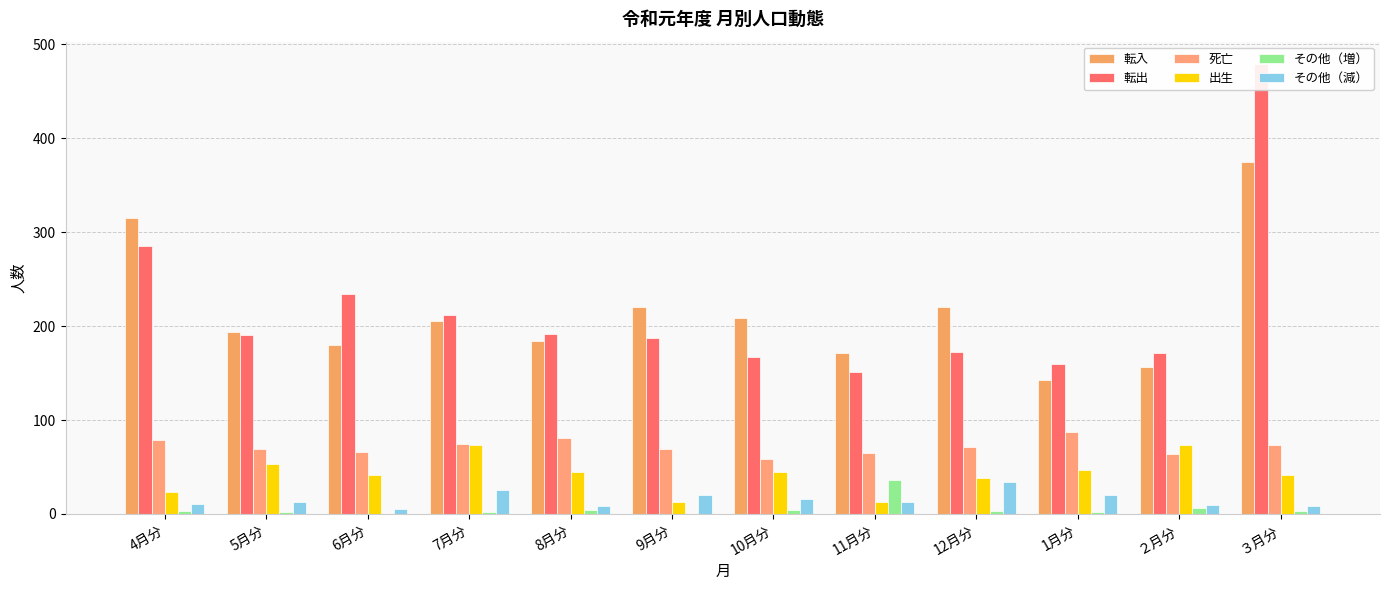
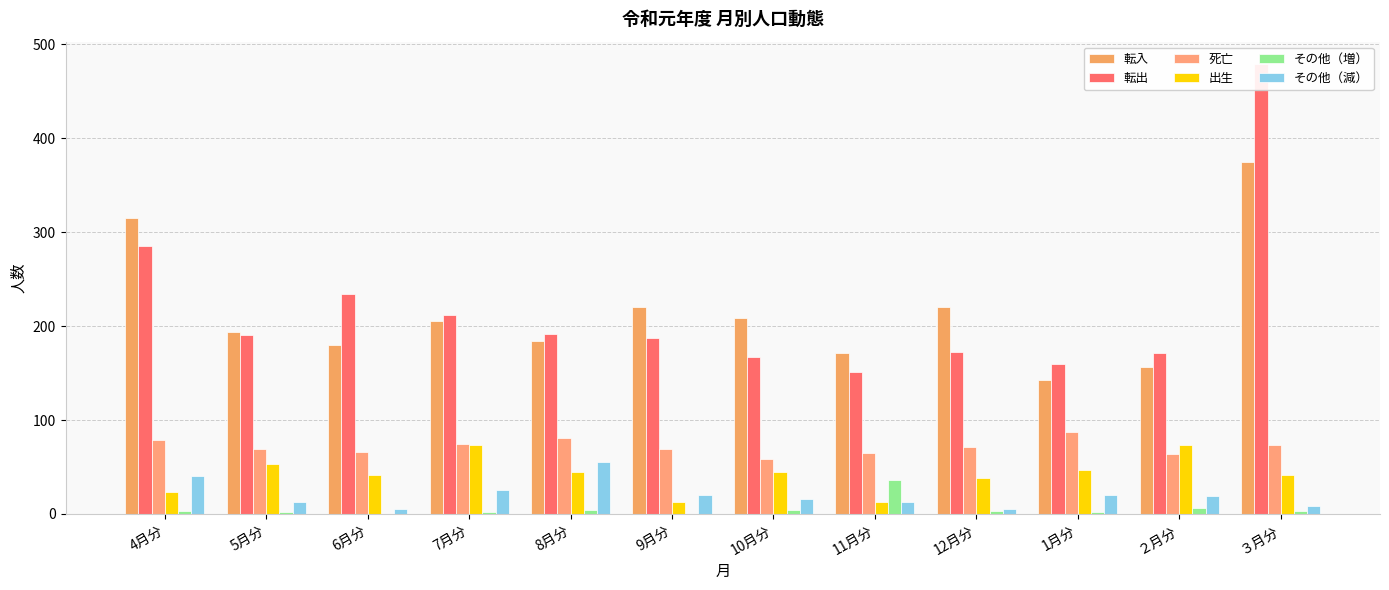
  {
    "出生": {
      "4月分": 20,
      "5月分": 50,
      "6月分": 40,
      "7月分": 70,
      "8月分": 50,
      "9月分": 10,
      "10月分": 50,
      "11月分": 10,
      "12月分": 40,
      "1月分": 50,
      "２月分": 70,
      "３月分": 40
    },
    "その他（増）": {
      "4月分": 0,
      "6月分": 0,
      "8月分": 0,
      "9月分": 0,
      "10月分": 0,
      "11月分": 40,
      "12月分": 0,
      "２月分": 10,
      "３月分": 0
    },
    "その他（減）": {
-     "4月分": 10,
+     "4月分": 40,
      "5月分": 10,
      "6月分": 10,
      "7月分": 30,
-     "8月分": 10,
+     "8月分": 60,
      "9月分": 20,
      "10月分": 20,
      "11月分": 10,
-     "12月分": 30,
+     "12月分": 10,
      "1月分": 20,
-     "２月分": 10,
+     "２月分": 20,
      "３月分": 10
    }
  }
